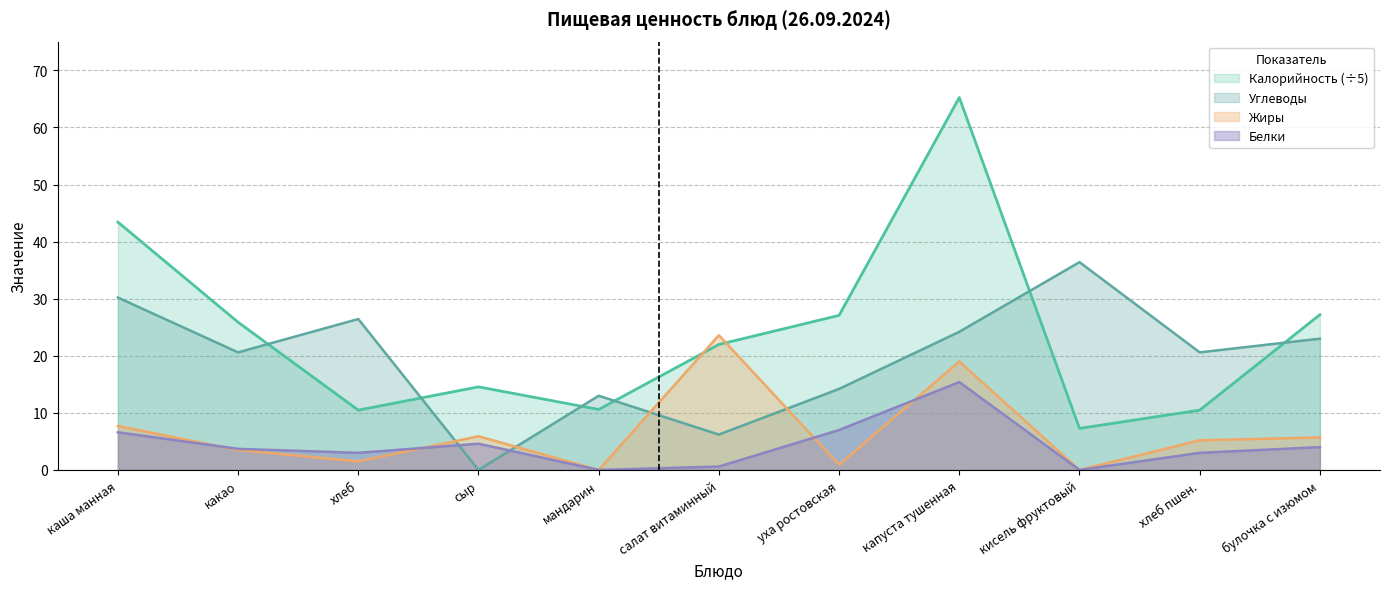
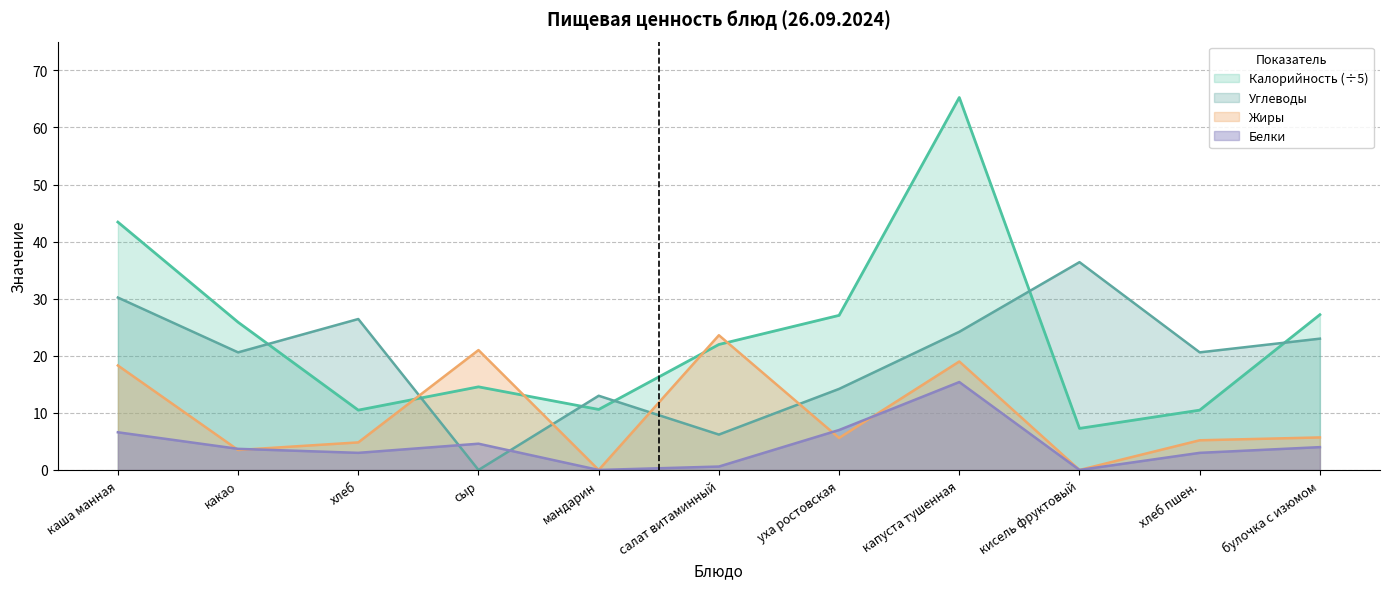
  {
    "Жиры": {
-     "каша манная": 8,
-     "хлеб": 2,
-     "сыр": 6,
+     "каша манная": 18,
+     "хлеб": 5,
+     "сыр": 21,
      "салат витаминный": 24,
-     "уха ростовская": 1,
+     "уха ростовская": 6,
      "капуста тушенная": 19,
      "хлеб пшен.": 5,
      "булочка с изюмом": 6
    }
  }
